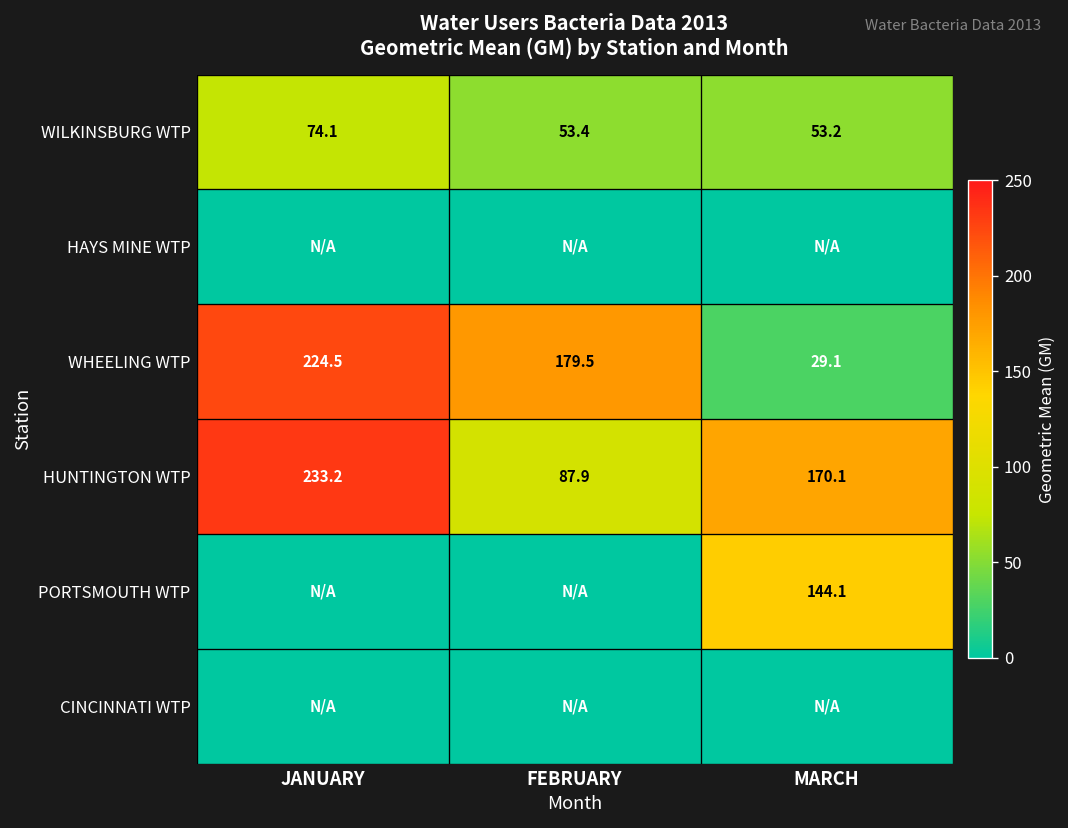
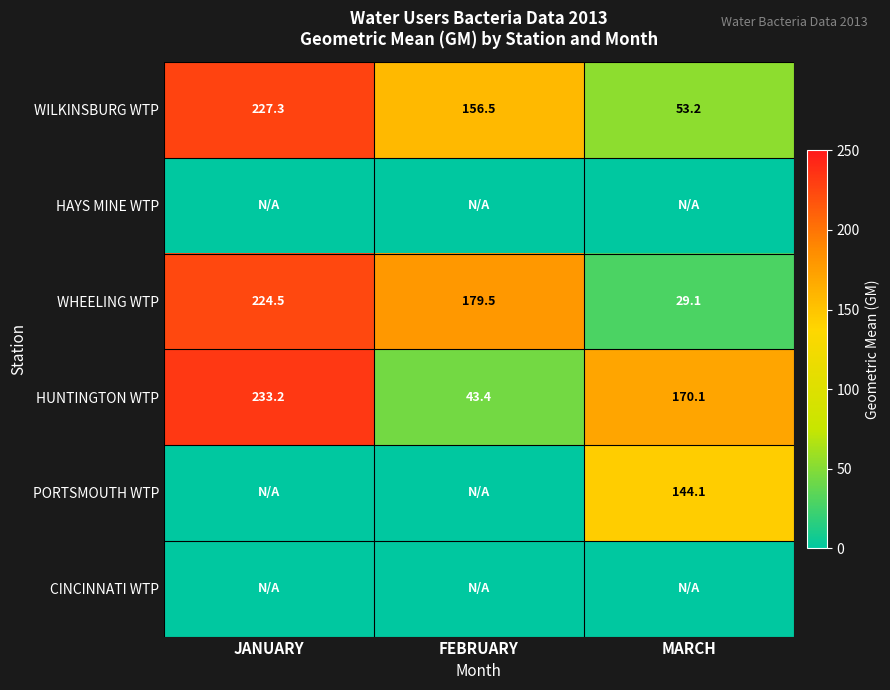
  {
    "WILKINSBURG WTP": {
-     "JANUARY": 74.1,
-     "FEBRUARY": 53.4,
+     "JANUARY": 227.3,
+     "FEBRUARY": 156.5,
      "MARCH": 53.2
    },
    "WHEELING WTP": {
      "JANUARY": 224.5,
      "FEBRUARY": 179.5,
      "MARCH": 29.1
    },
    "HUNTINGTON WTP": {
      "JANUARY": 233.2,
-     "FEBRUARY": 87.9,
+     "FEBRUARY": 43.4,
      "MARCH": 170.1
    },
    "PORTSMOUTH WTP": {
      "MARCH": 144.1
    }
  }
